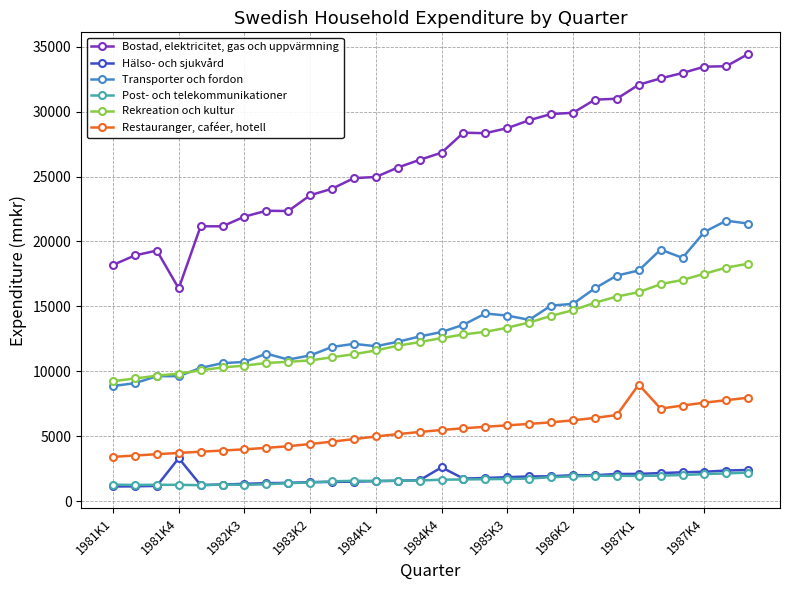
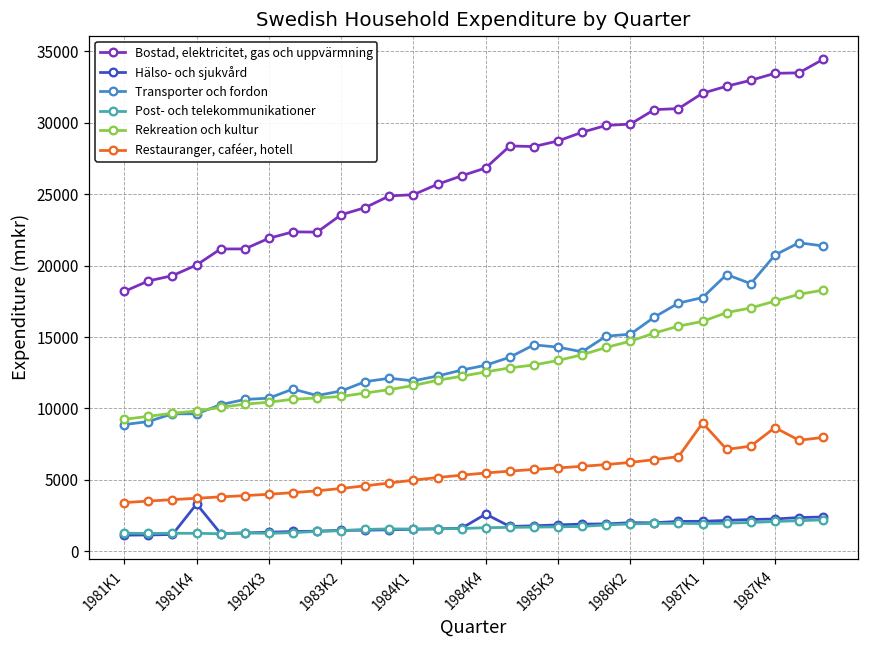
  {
    "Bostad, elektricitet, gas och uppvärmning": {
      "1981K1": 18200,
-     "1981K4": 16400,
+     "1981K4": 20000,
      "1982K3": 21900,
      "1983K2": 23600,
      "1984K1": 25000,
      "1984K4": 26800,
      "1985K3": 28700,
      "1986K2": 29900,
      "1987K1": 32100,
      "1987K4": 33500
    },
    "Hälso- och sjukvård": {
      "1981K4": 3300,
      "1984K4": 2600
    },
    "Rekreation och kultur": {
      "1981K1": 9200,
      "1981K4": 9800,
      "1982K3": 10400,
      "1983K2": 10800,
      "1984K1": 11600,
      "1984K4": 12600,
      "1985K3": 13400,
      "1986K2": 14700,
      "1987K1": 16100,
      "1987K4": 17500
    },
    "Restauranger, caféer, hotell": {
      "1981K1": 3400,
      "1981K4": 3700,
      "1982K3": 4000,
      "1983K2": 4400,
      "1984K1": 5000,
      "1984K4": 5500,
      "1985K3": 5800,
      "1986K2": 6200,
      "1987K1": 9000,
-     "1987K4": 7600
+     "1987K4": 8700
    }
  }
